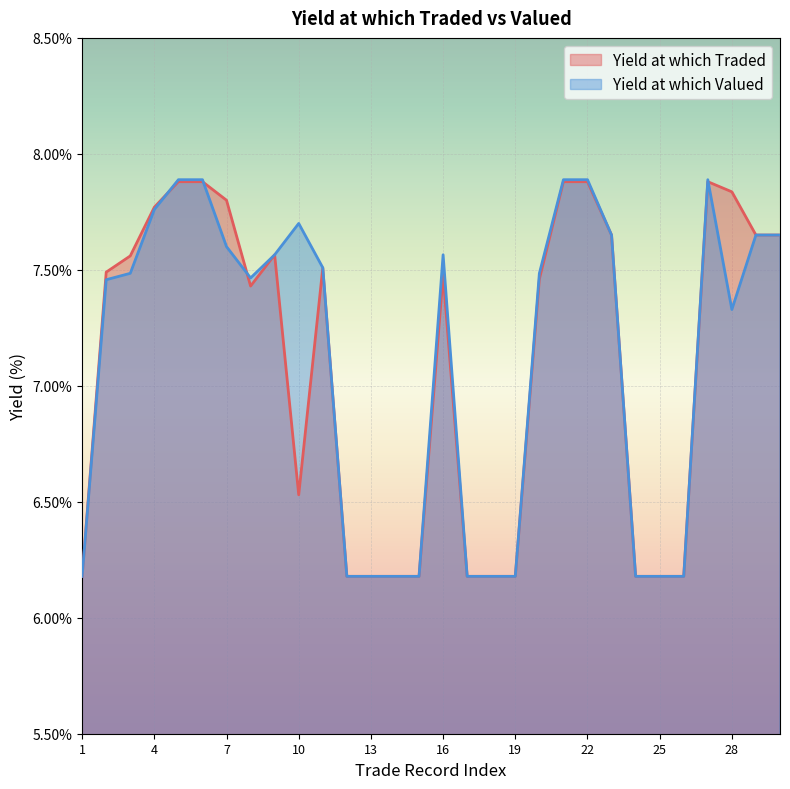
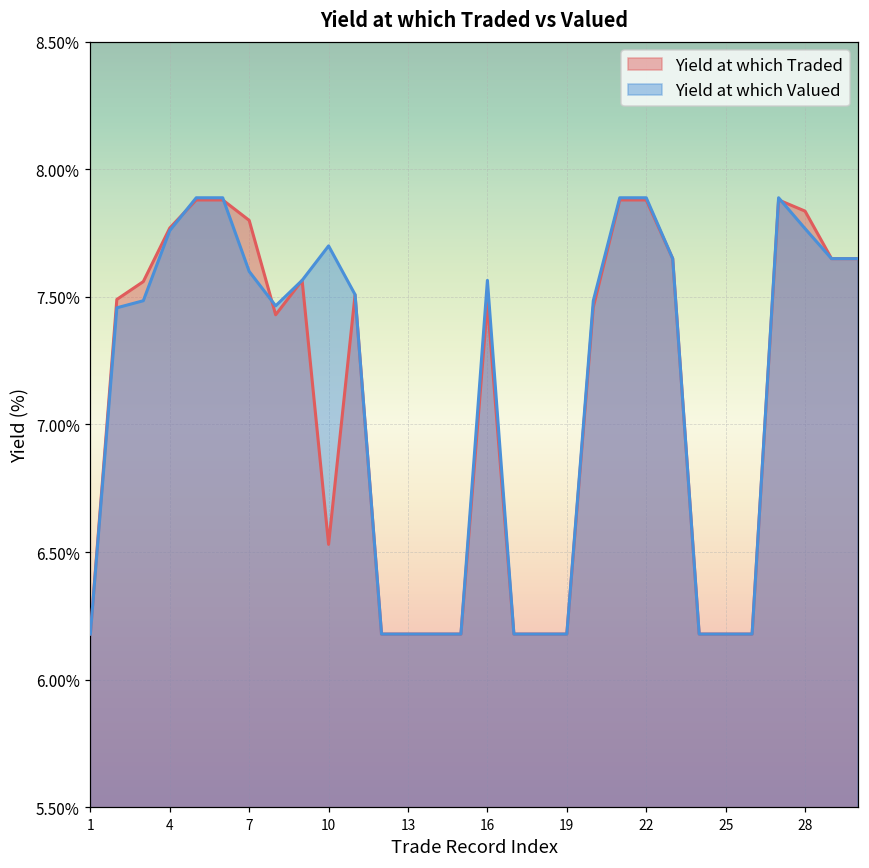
  {
    "Yield at which Traded": {
      "7": "7.80%",
      "10": "6.53%",
      "16": "7.48%",
      "28": "7.84%"
    },
    "Yield at which Valued": {
      "7": "7.60%",
      "10": "7.70%",
      "16": "7.56%",
-     "28": "7.33%"
+     "28": "7.77%"
    }
  }
